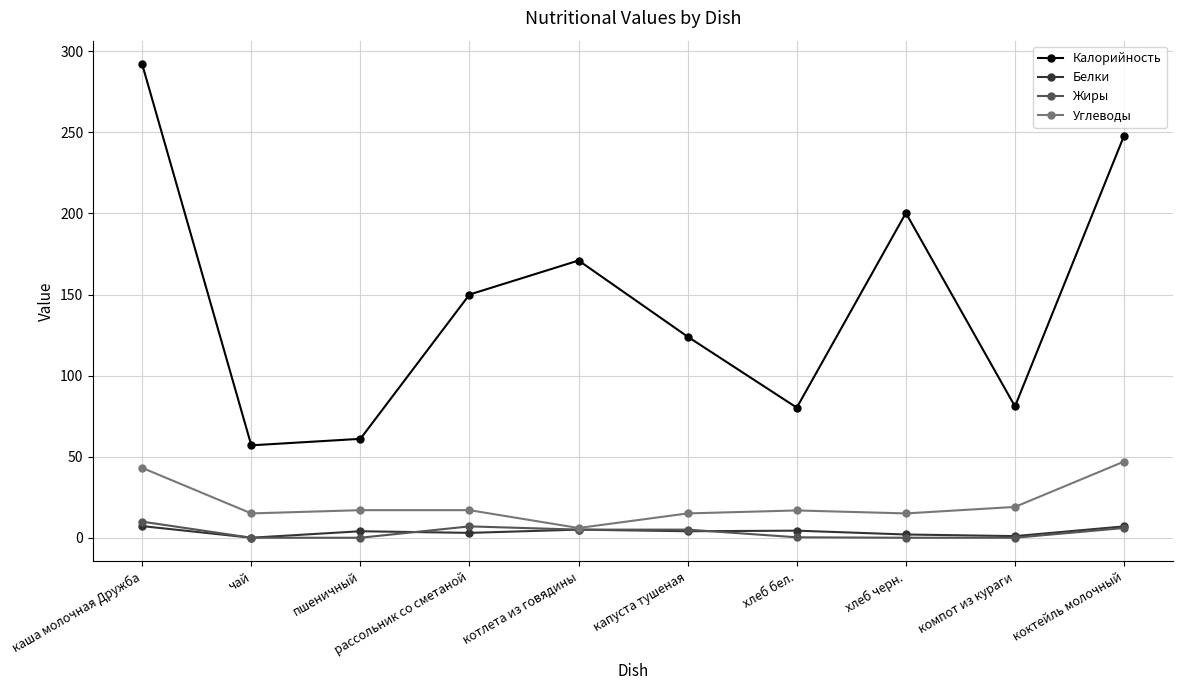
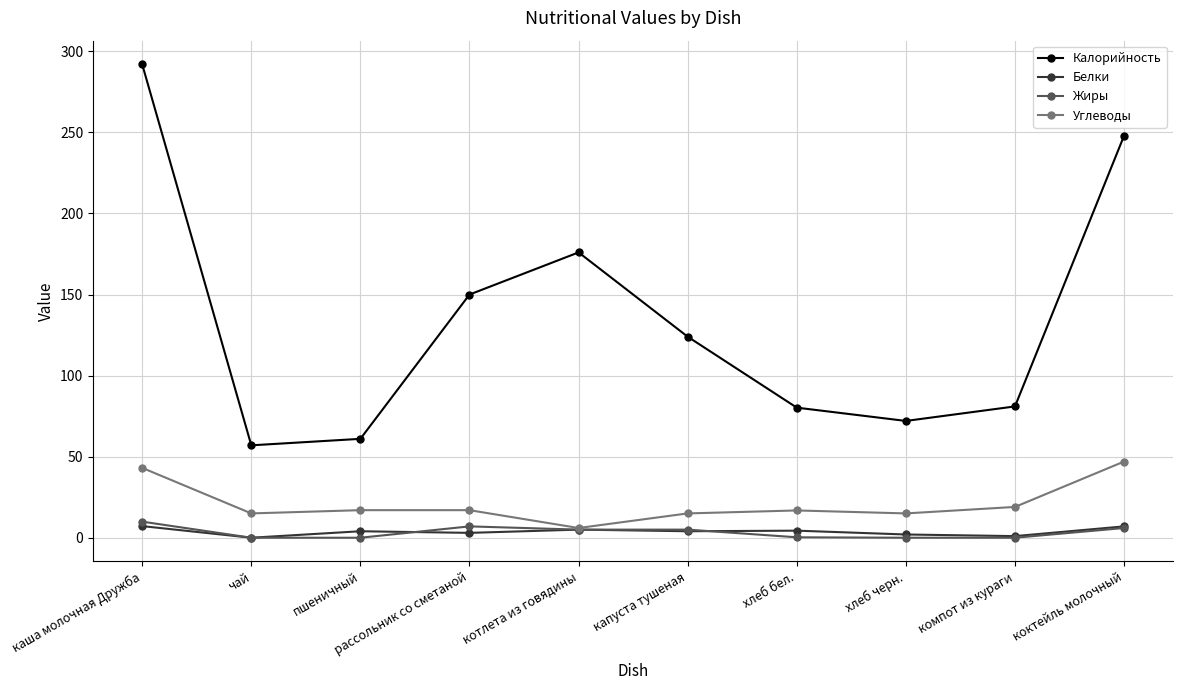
  {
    "Калорийность": {
      "каша молочная Дружба": 292,
      "чай": 57,
      "пшеничный": 61,
      "рассольник со сметаной": 150,
-     "котлета из говядины": 171,
+     "котлета из говядины": 176,
      "капуста тушеная": 124,
      "хлеб бел.": 80,
-     "хлеб черн.": 200,
+     "хлеб черн.": 72,
      "компот из кураги": 81,
      "коктейль молочный": 248
    }
  }
